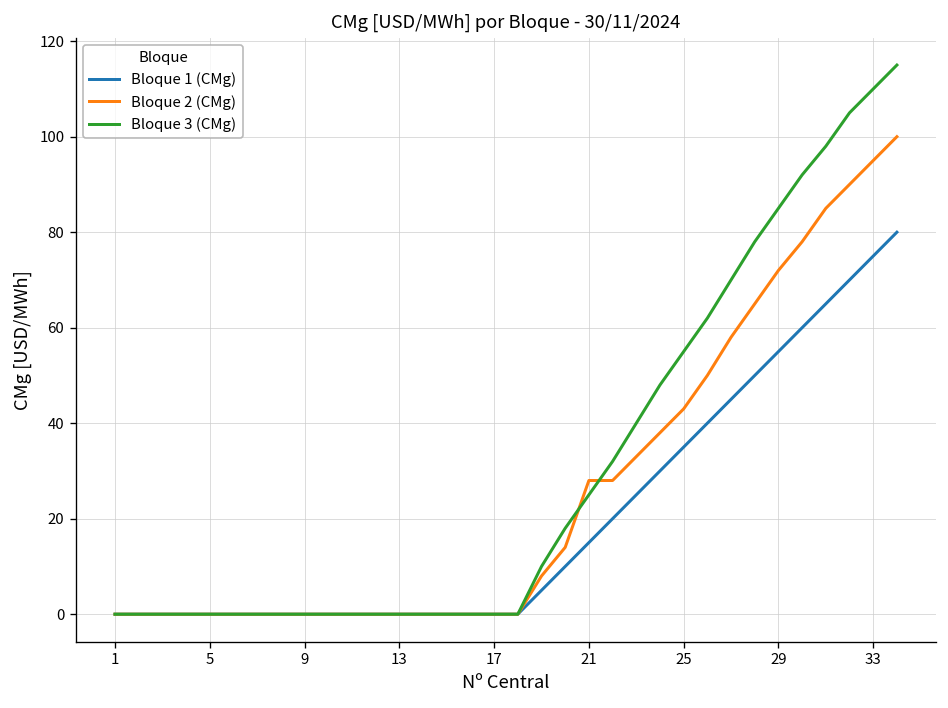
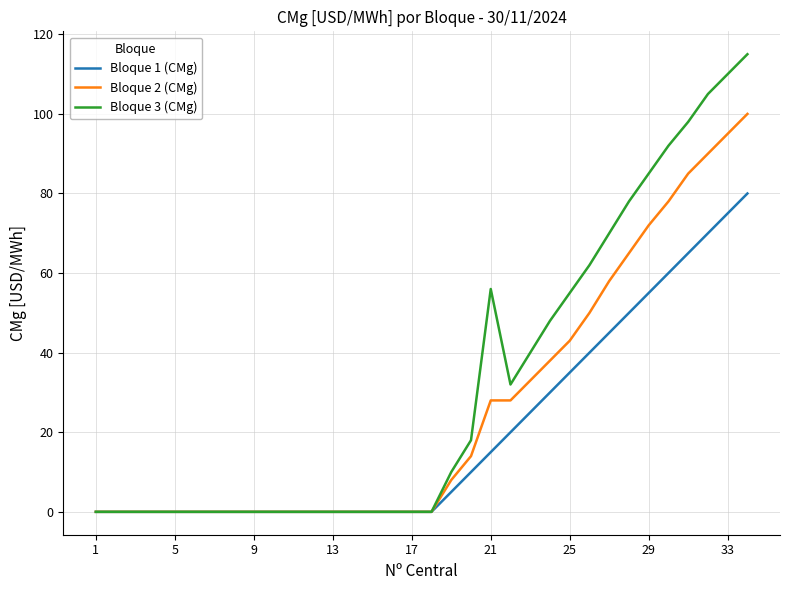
  {
    "Bloque 1 (CMg)": {
      "21": 15,
      "25": 35,
      "29": 55,
      "33": 75
    },
    "Bloque 2 (CMg)": {
      "21": 28,
      "25": 43,
      "29": 72,
      "33": 95
    },
    "Bloque 3 (CMg)": {
-     "21": 25,
+     "21": 56,
      "25": 55,
      "29": 85,
      "33": 110
    }
  }
